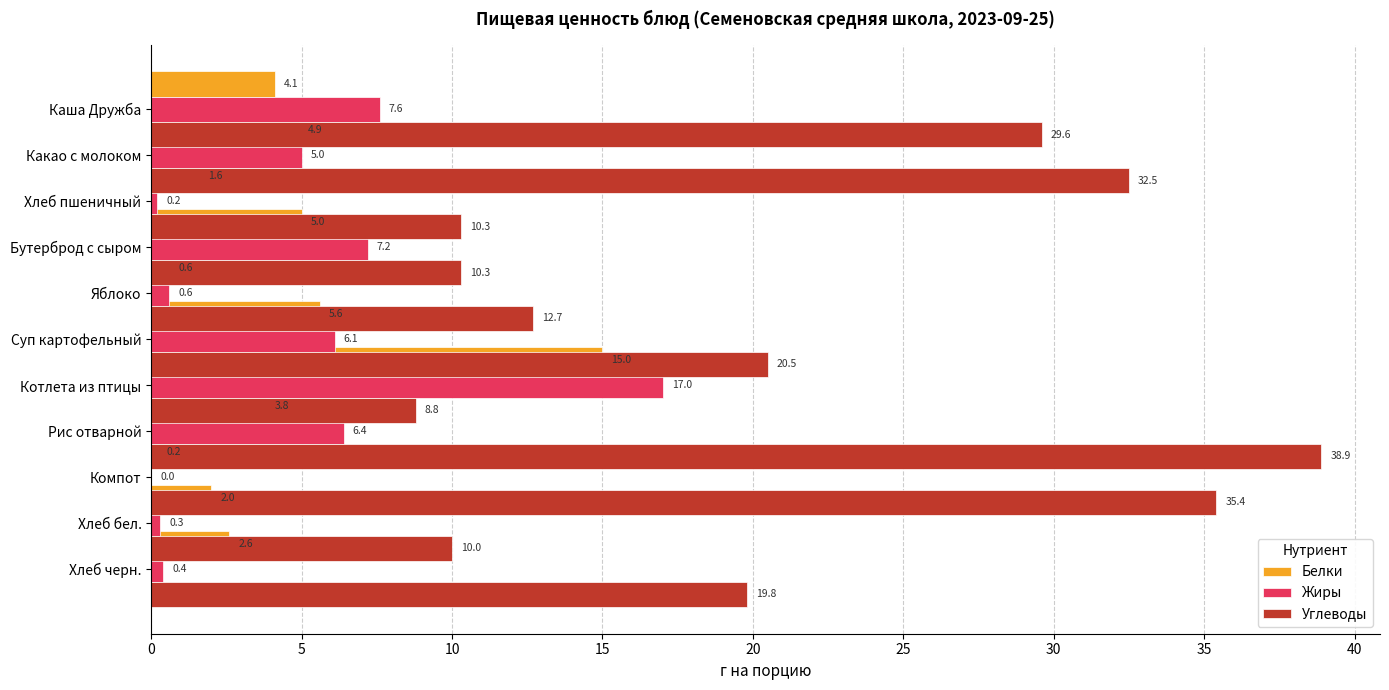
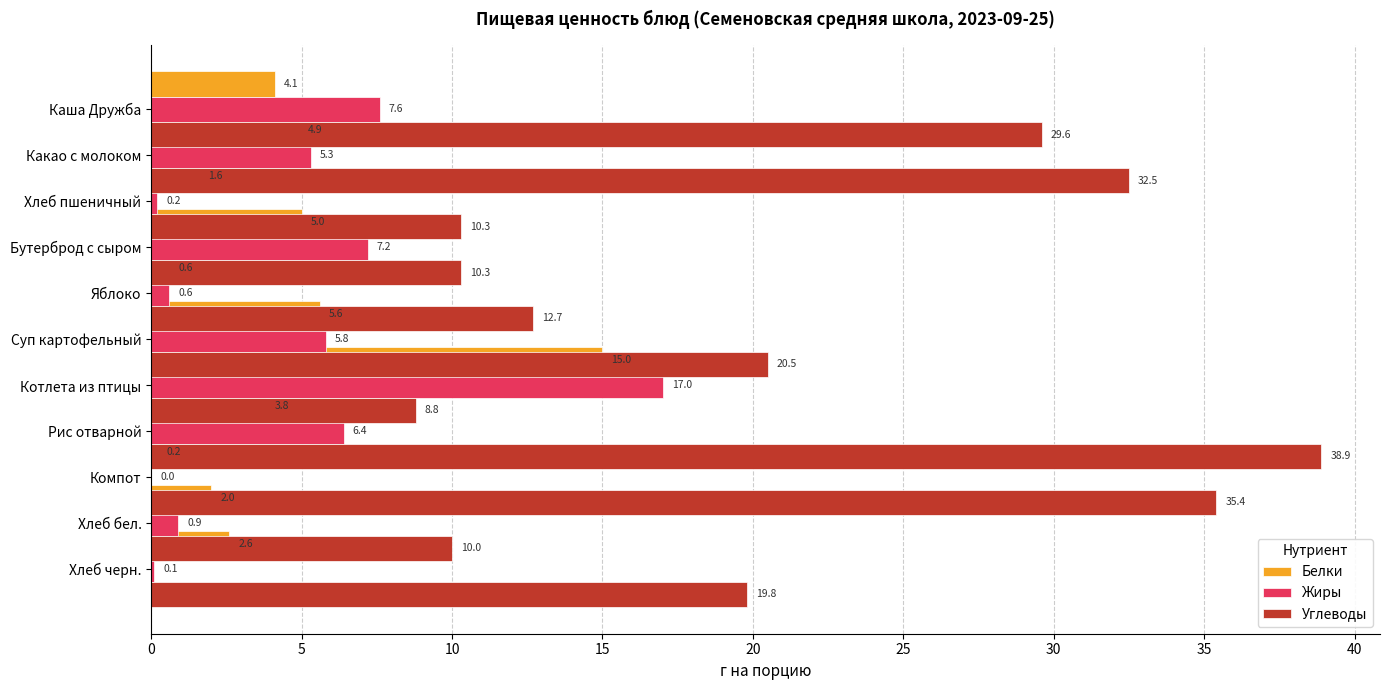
  {
    "Жиры": {
      "Каша Дружба": 7.6,
-     "Какао с молоком": 5.0,
+     "Какао с молоком": 5.3,
      "Хлеб пшеничный": 0.2,
      "Бутерброд с сыром": 7.2,
      "Яблоко": 0.6,
-     "Суп картофельный": 6.1,
+     "Суп картофельный": 5.8,
      "Котлета из птицы": 17.0,
      "Рис отварной": 6.4,
      "Компот": 0.0,
-     "Хлеб бел.": 0.3,
-     "Хлеб черн.": 0.4
+     "Хлеб бел.": 0.9,
+     "Хлеб черн.": 0.1
    }
  }
